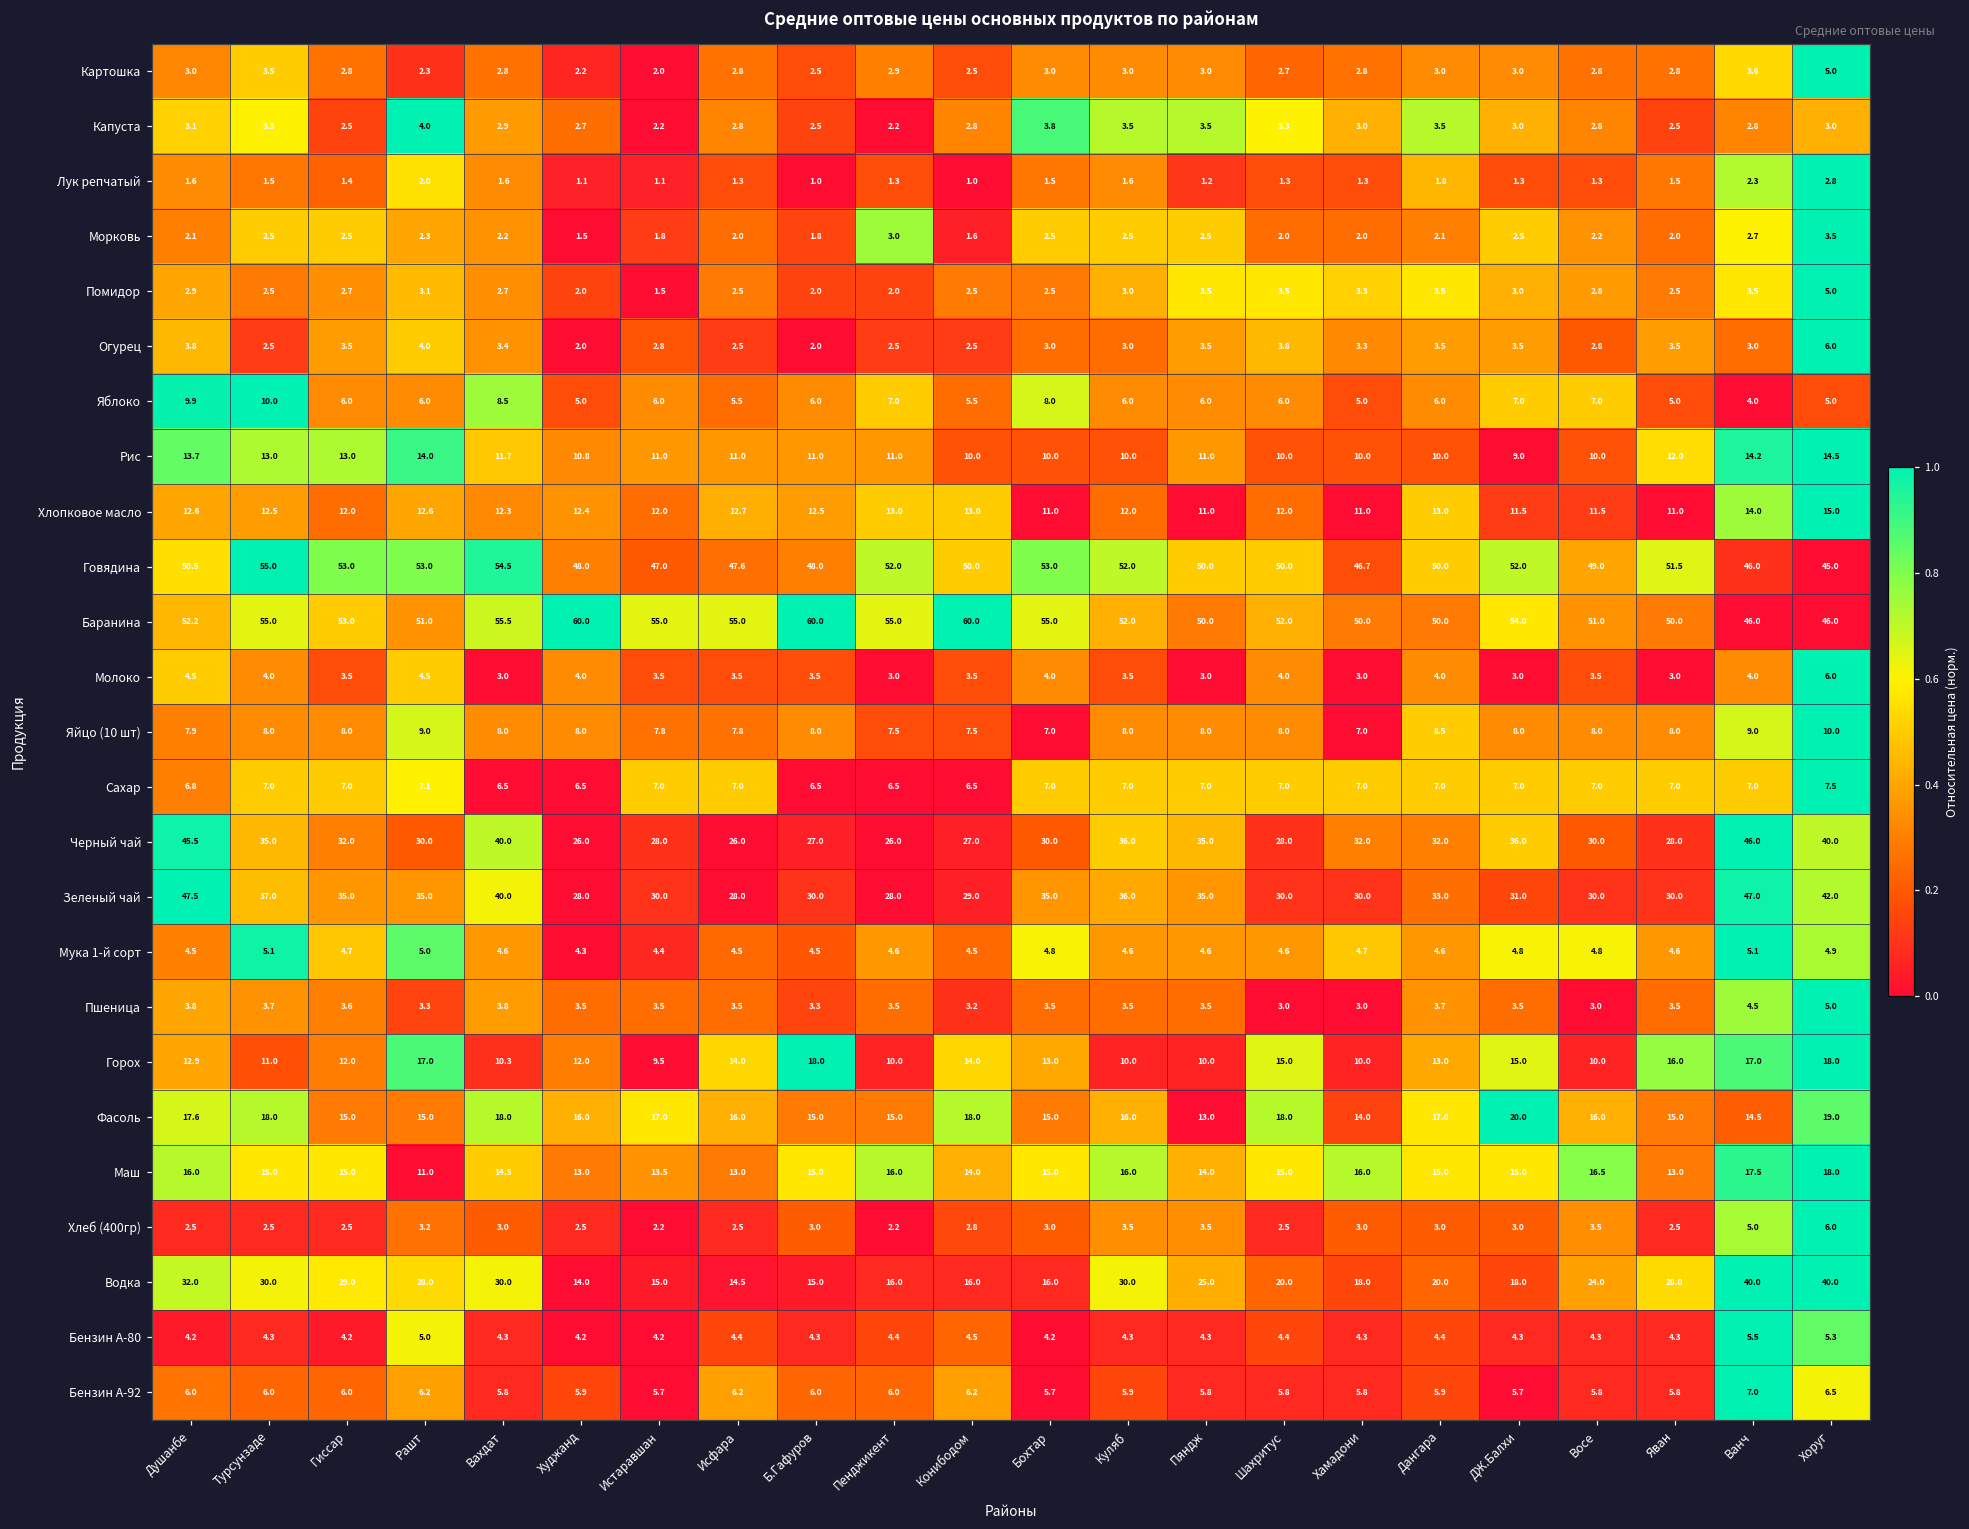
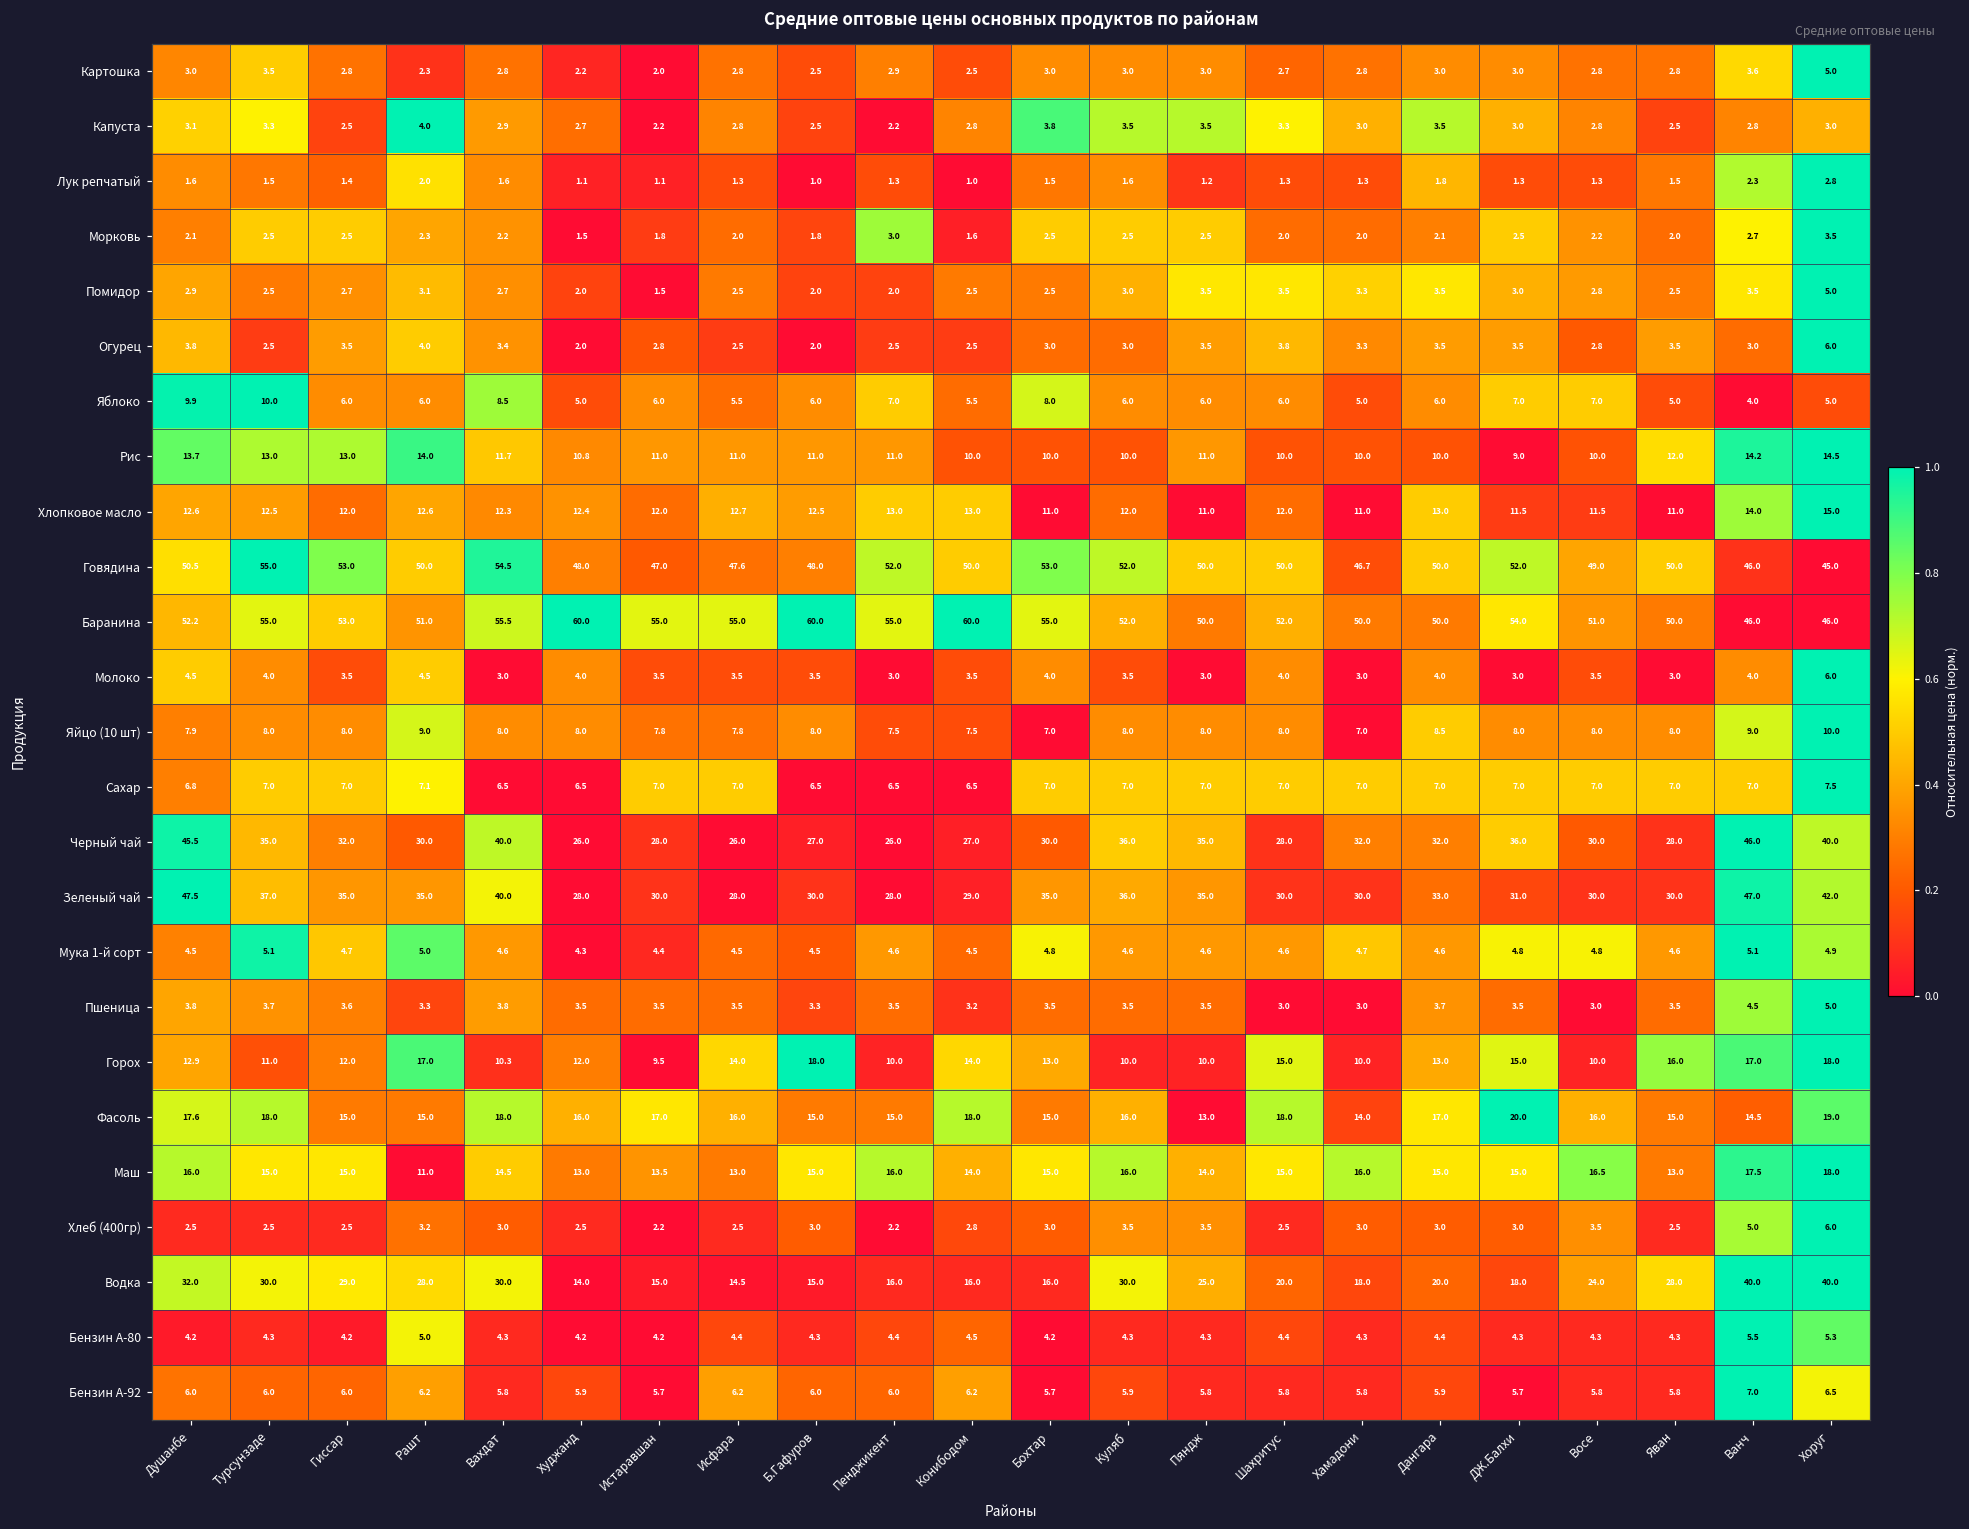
  {
    "Говядина": {
      "Душанбе": 50.5,
      "Турсунзаде": 55.0,
      "Гиссар": 53.0,
-     "Рашт": 53.0,
+     "Рашт": 50.0,
      "Вахдат": 54.5,
      "Худжанд": 48.0,
      "Истаравшан": 47.0,
      "Исфара": 47.6,
      "Б.Гафуров": 48.0,
      "Пенджикент": 52.0,
      "Конибодом": 50.0,
      "Бохтар": 53.0,
      "Куляб": 52.0,
      "Пяндж": 50.0,
      "Шахритус": 50.0,
      "Хамадони": 46.7,
      "Дангара": 50.0,
      "ДЖ.Балхи": 52.0,
      "Восе": 49.0,
-     "Яван": 51.5,
+     "Яван": 50.0,
      "Ванч": 46.0,
      "Хоруг": 45.0
    }
  }
